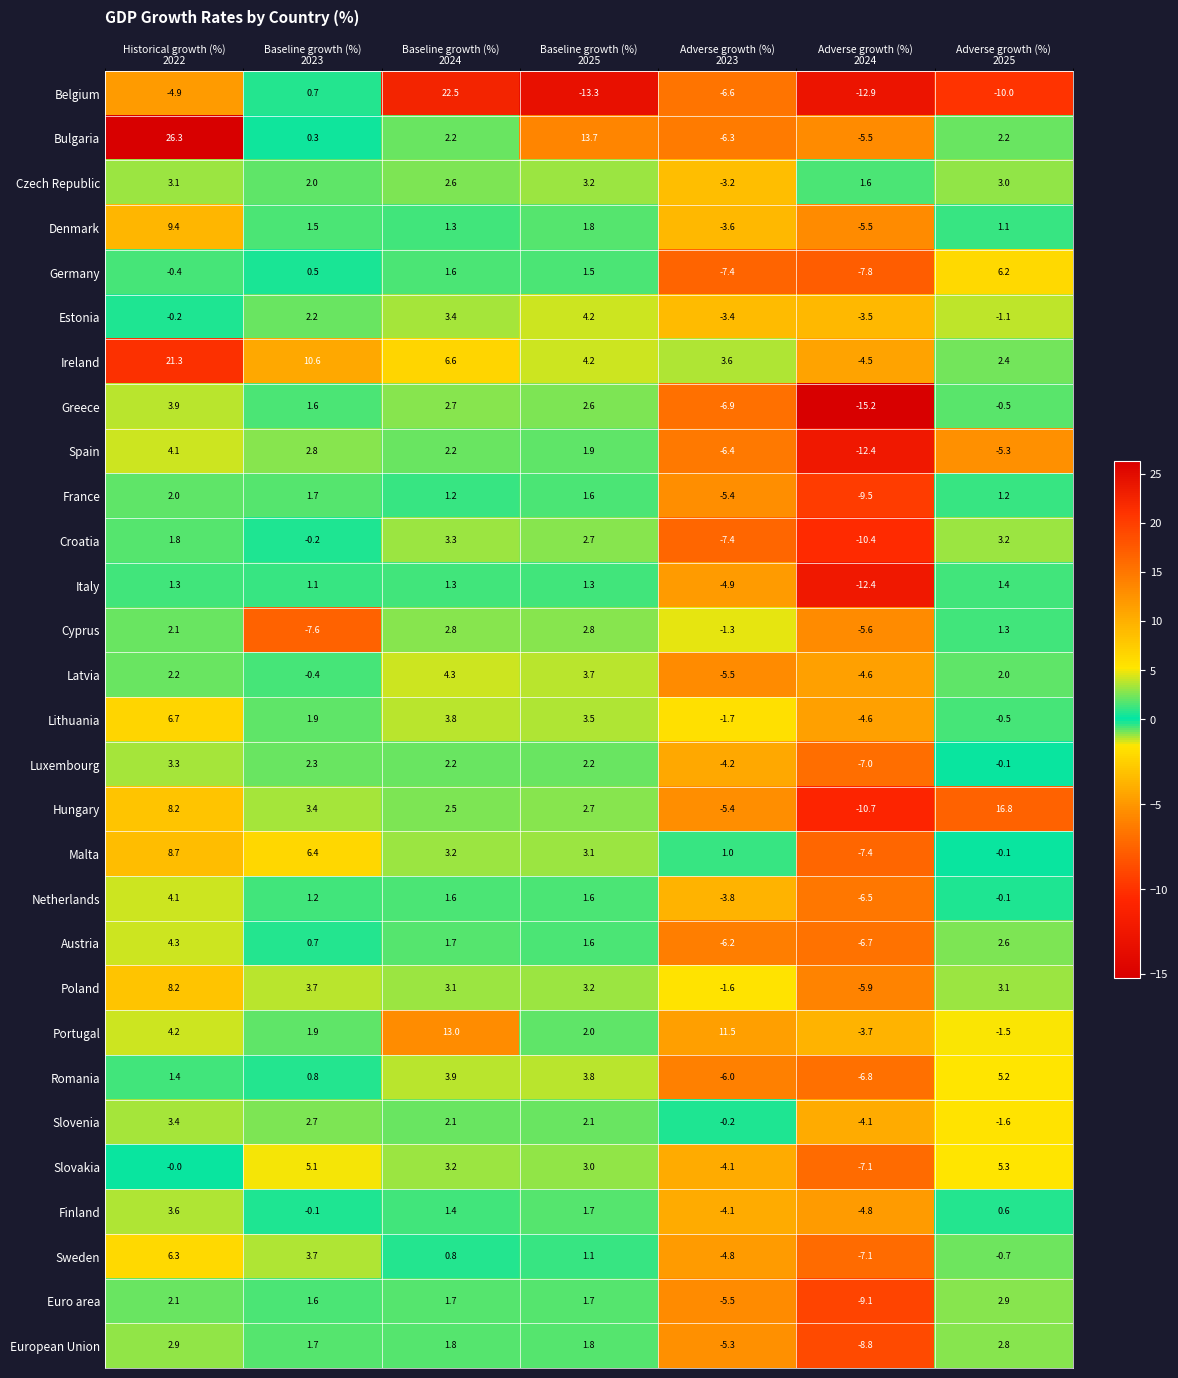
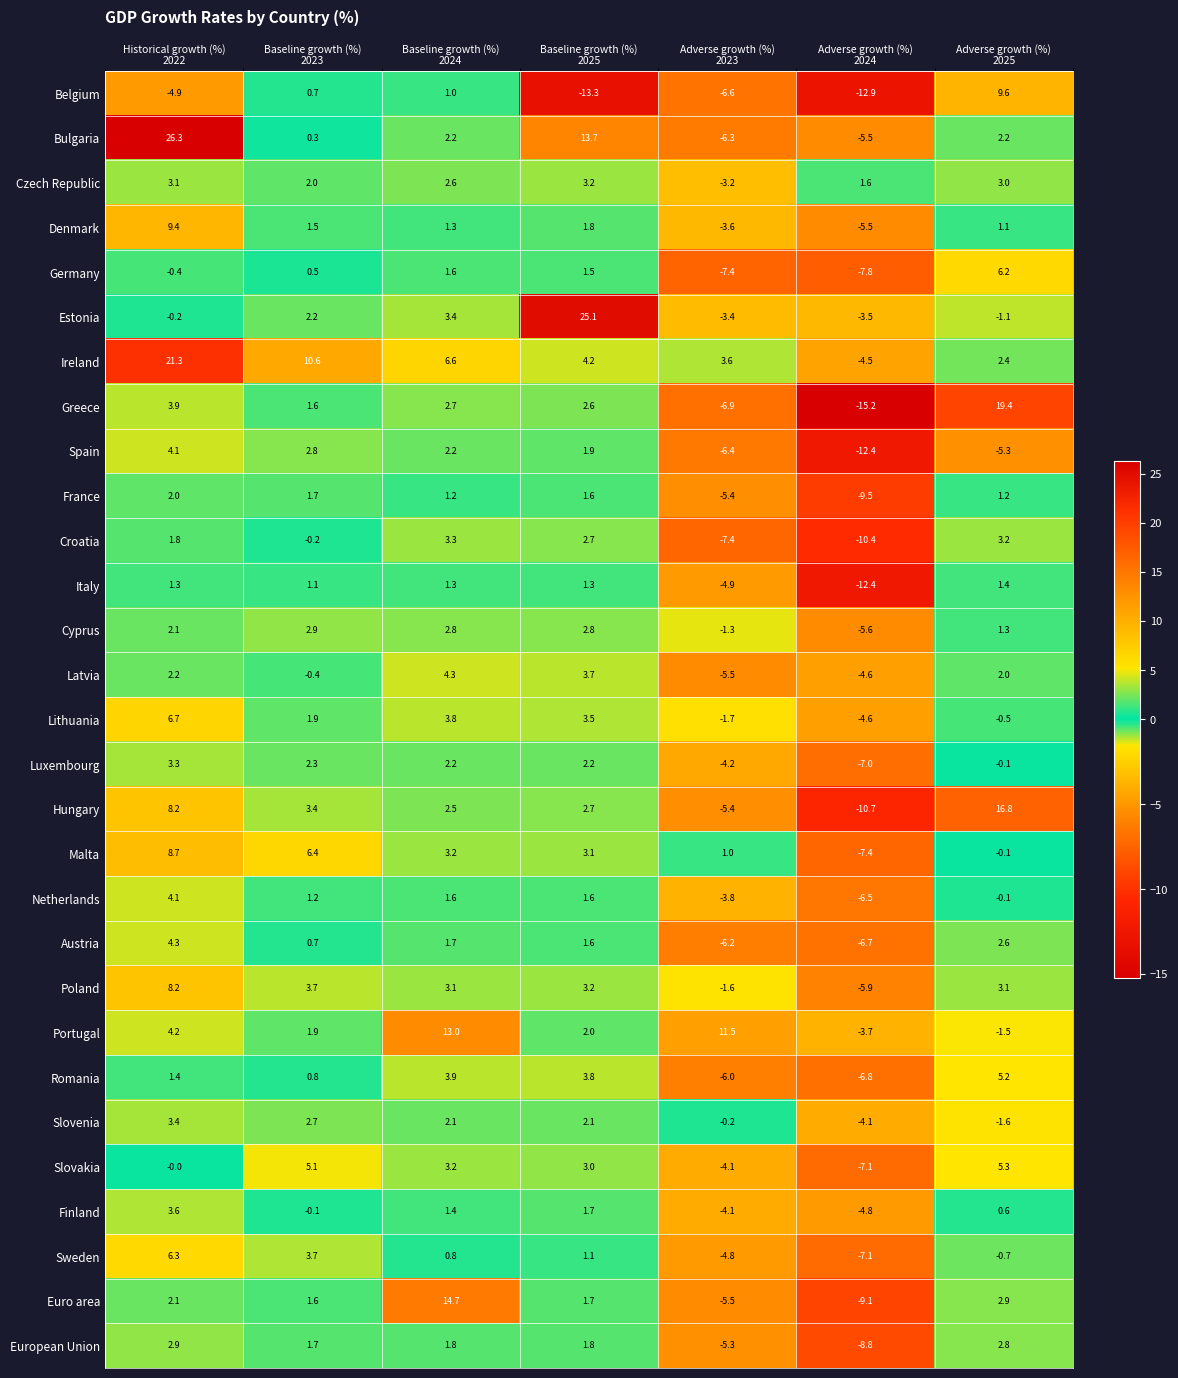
  {
    "Belgium": {
      "Historical growth (%) 2022": -4.9,
      "Baseline growth (%) 2023": 0.7,
-     "Baseline growth (%) 2024": 22.5,
+     "Baseline growth (%) 2024": 1.0,
      "Baseline growth (%) 2025": -13.3,
      "Adverse growth (%) 2023": -6.6,
      "Adverse growth (%) 2024": -12.9,
-     "Adverse growth (%) 2025": -10.0
+     "Adverse growth (%) 2025": 9.6
    },
    "Estonia": {
      "Historical growth (%) 2022": -0.2,
      "Baseline growth (%) 2023": 2.2,
      "Baseline growth (%) 2024": 3.4,
-     "Baseline growth (%) 2025": 4.2,
+     "Baseline growth (%) 2025": 25.1,
      "Adverse growth (%) 2023": -3.4,
      "Adverse growth (%) 2024": -3.5,
      "Adverse growth (%) 2025": -1.1
    },
    "Greece": {
      "Historical growth (%) 2022": 3.9,
      "Baseline growth (%) 2023": 1.6,
      "Baseline growth (%) 2024": 2.7,
      "Baseline growth (%) 2025": 2.6,
      "Adverse growth (%) 2023": -6.9,
      "Adverse growth (%) 2024": -15.2,
-     "Adverse growth (%) 2025": -0.5
+     "Adverse growth (%) 2025": 19.4
    },
    "Cyprus": {
      "Historical growth (%) 2022": 2.1,
-     "Baseline growth (%) 2023": -7.6,
+     "Baseline growth (%) 2023": 2.9,
      "Baseline growth (%) 2024": 2.8,
      "Baseline growth (%) 2025": 2.8,
      "Adverse growth (%) 2023": -1.3,
      "Adverse growth (%) 2024": -5.6,
      "Adverse growth (%) 2025": 1.3
    },
    "Euro area": {
      "Historical growth (%) 2022": 2.1,
      "Baseline growth (%) 2023": 1.6,
-     "Baseline growth (%) 2024": 1.7,
+     "Baseline growth (%) 2024": 14.7,
      "Baseline growth (%) 2025": 1.7,
      "Adverse growth (%) 2023": -5.5,
      "Adverse growth (%) 2024": -9.1,
      "Adverse growth (%) 2025": 2.9
    }
  }
